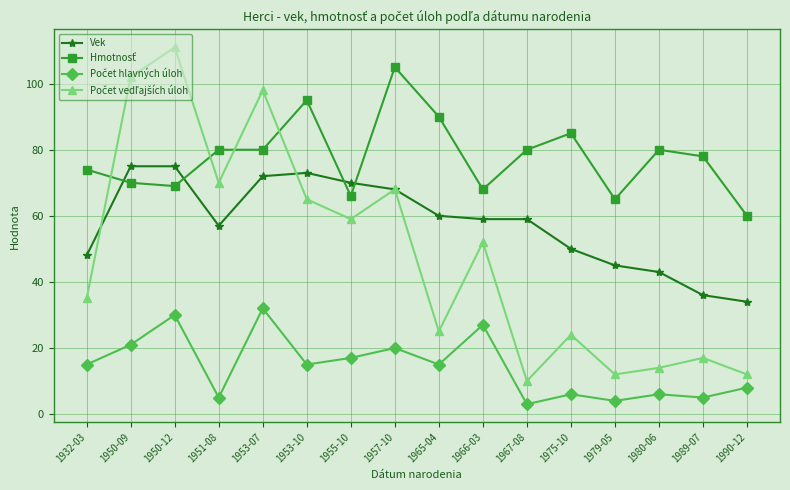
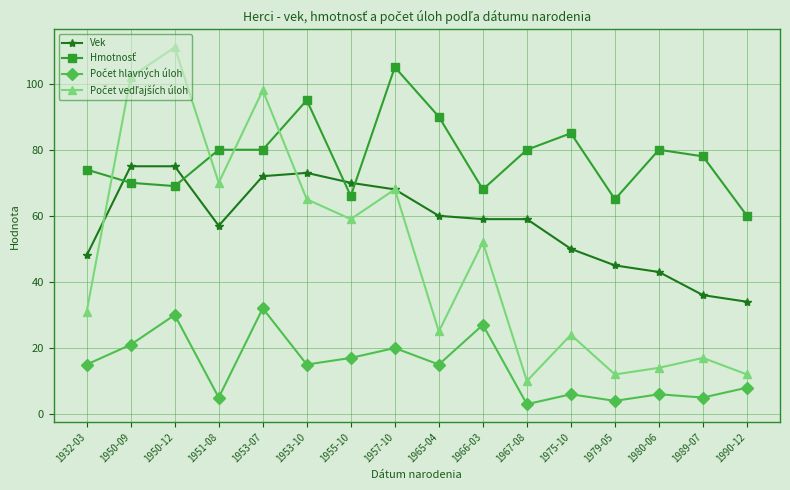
  {
    "Počet vedľajších úloh": {
-     "1932-03": 35,
+     "1932-03": 31,
      "1951-08": 70,
      "1953-07": 98,
      "1953-10": 65,
      "1955-10": 59,
      "1965-04": 25,
      "1966-03": 52,
      "1967-08": 10,
      "1975-10": 24,
      "1979-05": 12,
      "1980-06": 14,
      "1989-07": 17,
      "1990-12": 12
    }
  }
